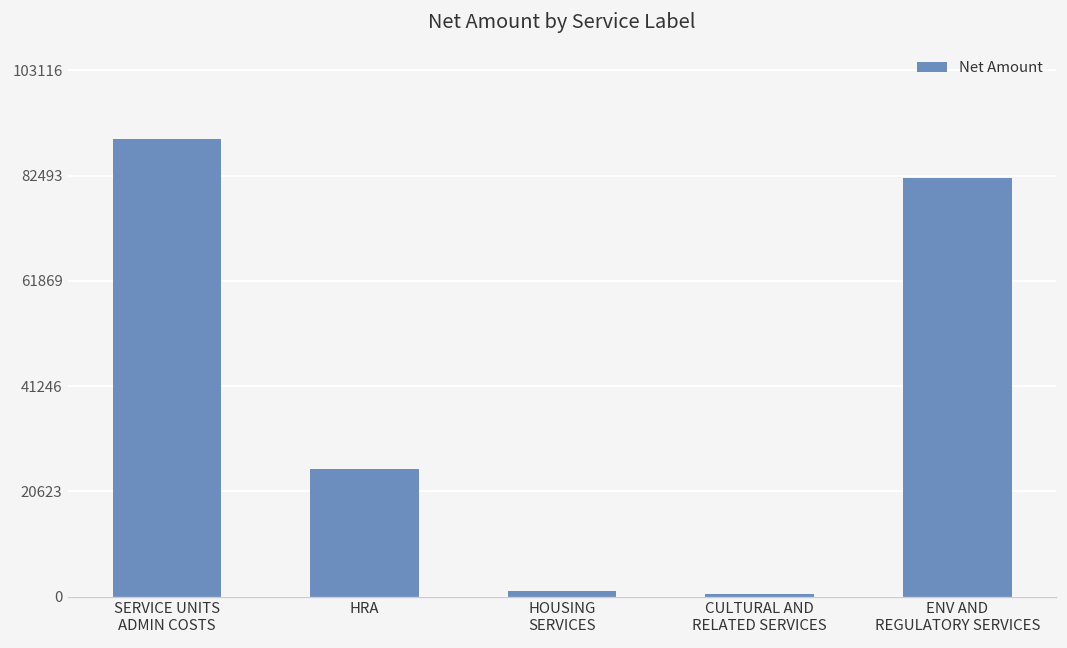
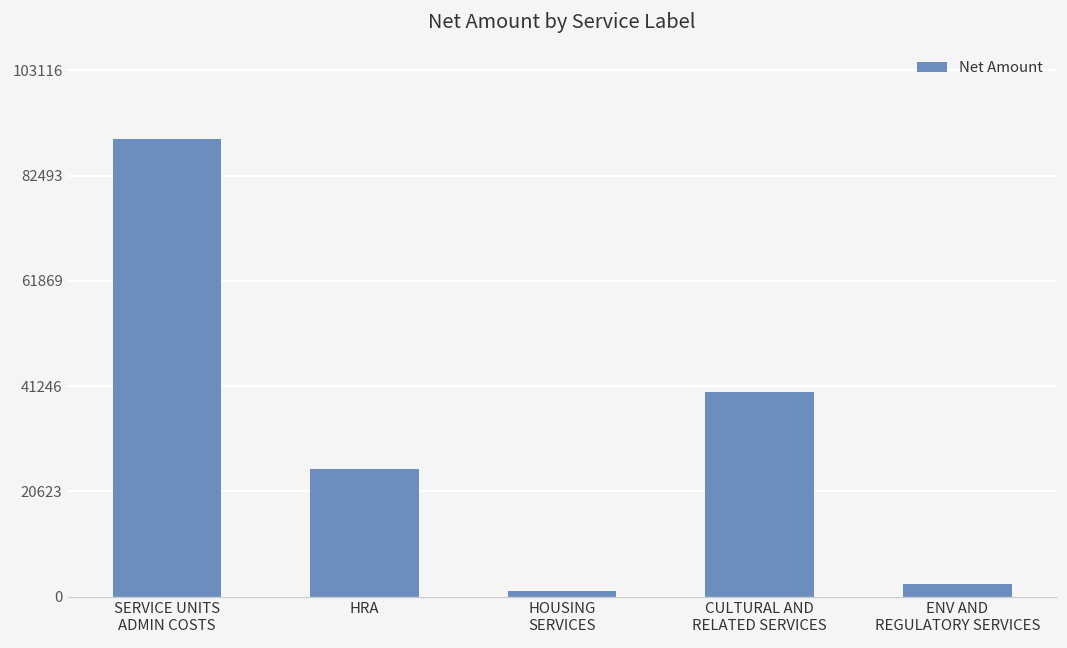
  {
    "SERVICE UNITS ADMIN COSTS": 90000,
    "HRA": 25000,
    "HOUSING SERVICES": 1000,
-   "CULTURAL AND RELATED SERVICES": 0,
-   "ENV AND REGULATORY SERVICES": 82000
+   "CULTURAL AND RELATED SERVICES": 40000,
+   "ENV AND REGULATORY SERVICES": 2000
  }
